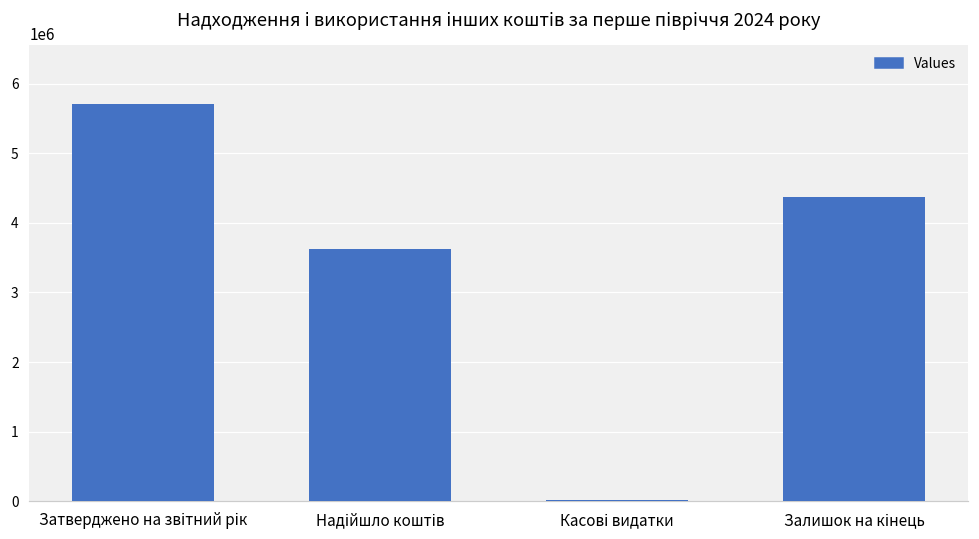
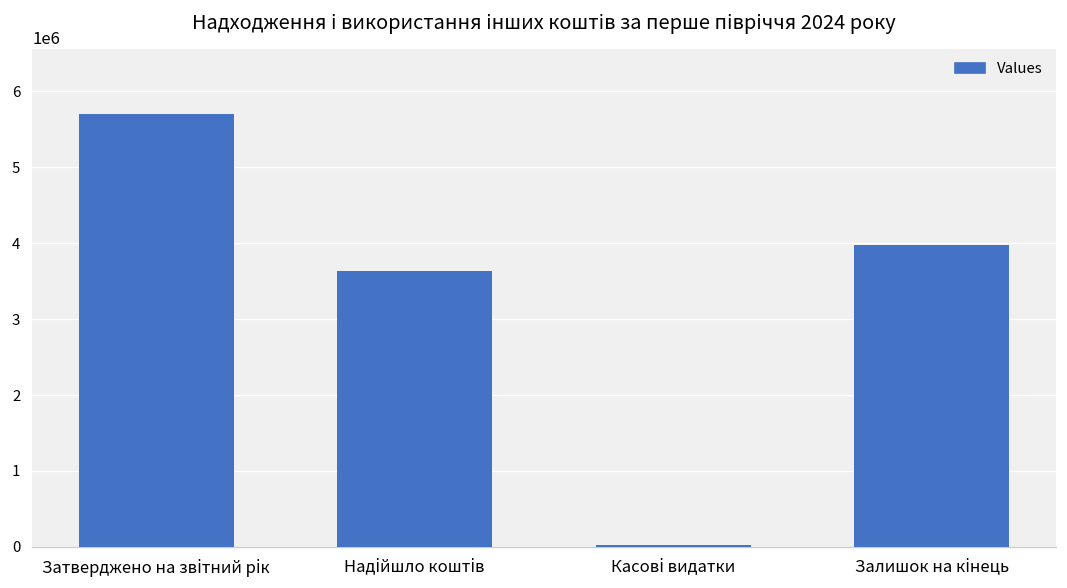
  {
    "Затверджено на звітний рік": 5700000,
    "Надійшло коштів": 3600000,
-   "Залишок на кінець": 4400000
+   "Залишок на кінець": 4000000
  }
